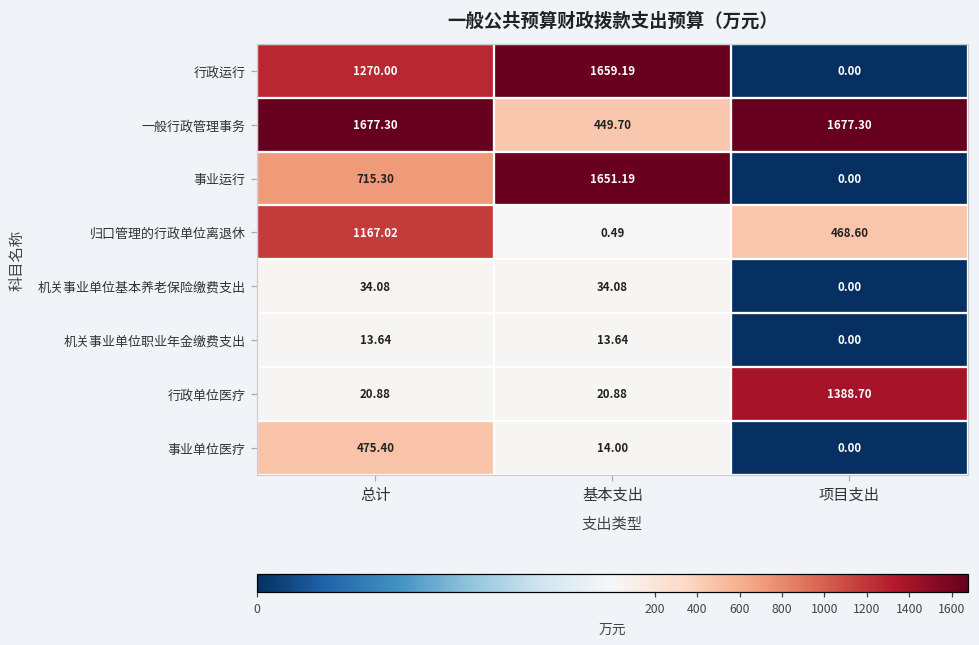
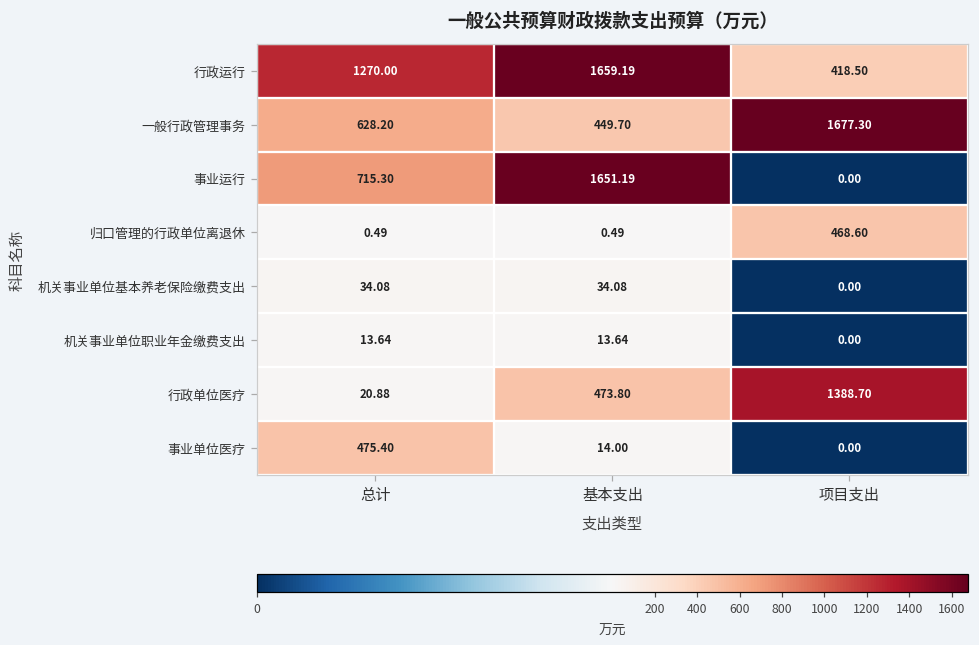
  {
    "行政运行": {
      "总计": 1270.00,
      "基本支出": 1659.19,
-     "项目支出": 0.00
+     "项目支出": 418.50
    },
    "一般行政管理事务": {
-     "总计": 1677.30,
+     "总计": 628.20,
      "基本支出": 449.70,
      "项目支出": 1677.30
    },
    "事业运行": {
      "总计": 715.30,
      "基本支出": 1651.19,
      "项目支出": 0.00
    },
    "归口管理的行政单位离退休": {
-     "总计": 1167.02,
+     "总计": 0.49,
      "基本支出": 0.49,
      "项目支出": 468.60
    },
    "机关事业单位基本养老保险缴费支出": {
      "总计": 34.08,
      "基本支出": 34.08,
      "项目支出": 0.00
    },
    "机关事业单位职业年金缴费支出": {
      "总计": 13.64,
      "基本支出": 13.64,
      "项目支出": 0.00
    },
    "行政单位医疗": {
      "总计": 20.88,
-     "基本支出": 20.88,
+     "基本支出": 473.80,
      "项目支出": 1388.70
    },
    "事业单位医疗": {
      "总计": 475.40,
      "基本支出": 14.00,
      "项目支出": 0.00
    }
  }
